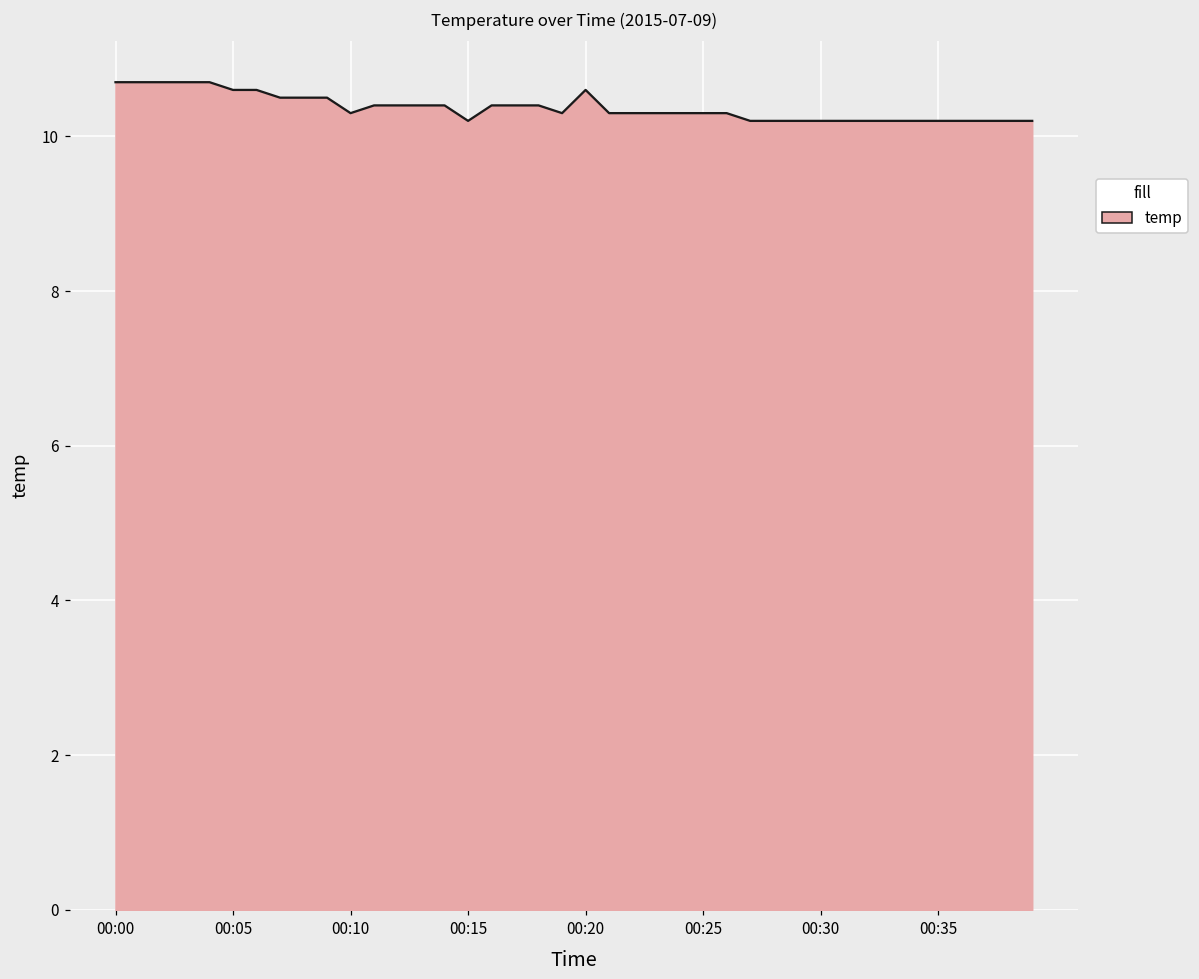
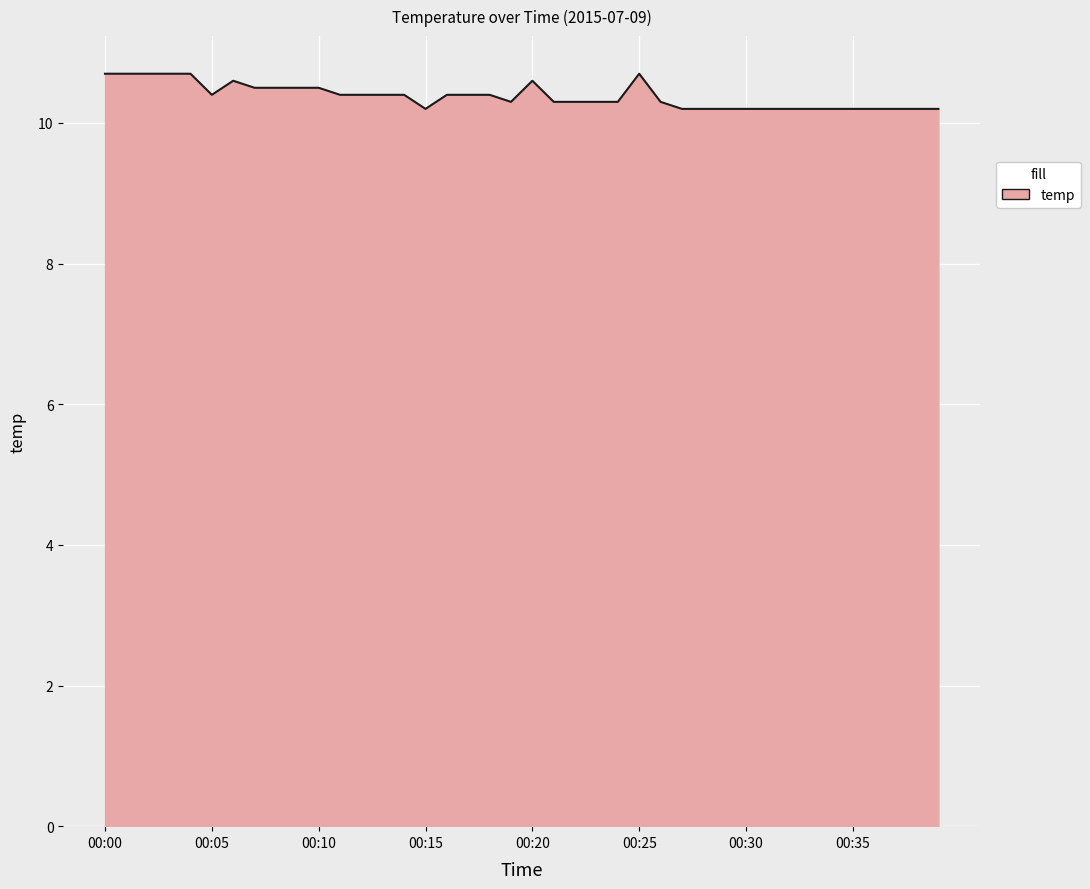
  {
    "00:00": 10.7,
-   "00:05": 10.6,
-   "00:10": 10.3,
+   "00:05": 10.4,
+   "00:10": 10.5,
    "00:15": 10.2,
    "00:20": 10.6,
-   "00:25": 10.3,
+   "00:25": 10.7,
    "00:30": 10.2,
    "00:35": 10.2
  }
